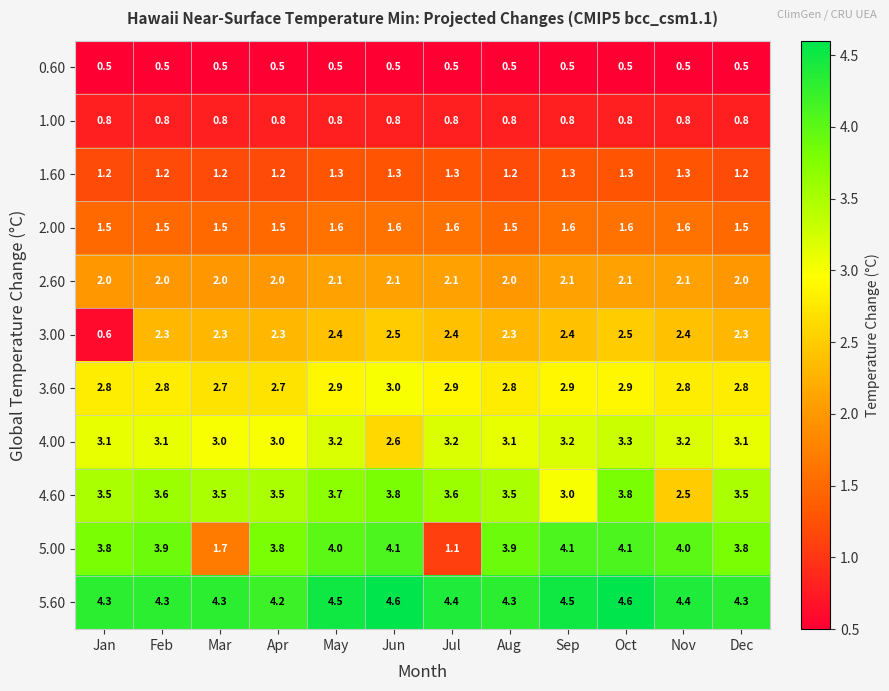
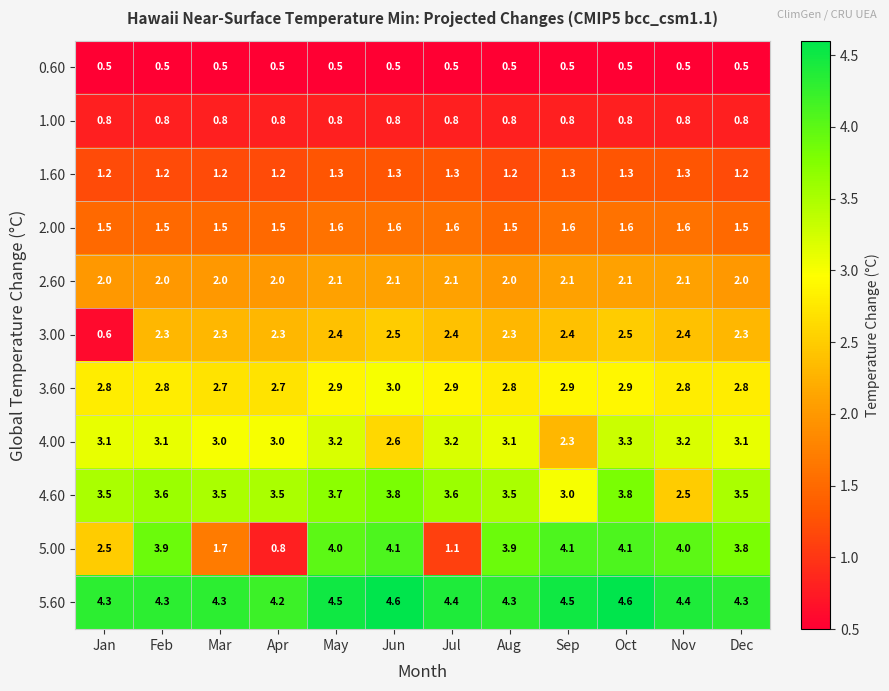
  {
    "0.60": {
      "Jan": 0.5,
      "Feb": 0.5,
      "Mar": 0.5,
      "Apr": 0.5,
      "May": 0.5,
      "Jun": 0.5,
      "Jul": 0.5,
      "Aug": 0.5,
      "Sep": 0.5,
      "Oct": 0.5,
      "Nov": 0.5,
      "Dec": 0.5
    },
    "1.00": {
      "Jan": 0.8,
      "Feb": 0.8,
      "Mar": 0.8,
      "Apr": 0.8,
      "May": 0.8,
      "Jun": 0.8,
      "Jul": 0.8,
      "Aug": 0.8,
      "Sep": 0.8,
      "Oct": 0.8,
      "Nov": 0.8,
      "Dec": 0.8
    },
    "1.60": {
      "Jan": 1.2,
      "Feb": 1.2,
      "Mar": 1.2,
      "Apr": 1.2,
      "May": 1.3,
      "Jun": 1.3,
      "Jul": 1.3,
      "Aug": 1.2,
      "Sep": 1.3,
      "Oct": 1.3,
      "Nov": 1.3,
      "Dec": 1.2
    },
    "2.00": {
      "Jan": 1.5,
      "Feb": 1.5,
      "Mar": 1.5,
      "Apr": 1.5,
      "May": 1.6,
      "Jun": 1.6,
      "Jul": 1.6,
      "Aug": 1.5,
      "Sep": 1.6,
      "Oct": 1.6,
      "Nov": 1.6,
      "Dec": 1.5
    },
    "2.60": {
      "Jan": 2.0,
      "Feb": 2.0,
      "Mar": 2.0,
      "Apr": 2.0,
      "May": 2.1,
      "Jun": 2.1,
      "Jul": 2.1,
      "Aug": 2.0,
      "Sep": 2.1,
      "Oct": 2.1,
      "Nov": 2.1,
      "Dec": 2.0
    },
    "3.00": {
      "Jan": 0.6,
      "Feb": 2.3,
      "Mar": 2.3,
      "Apr": 2.3,
      "May": 2.4,
      "Jun": 2.5,
      "Jul": 2.4,
      "Aug": 2.3,
      "Sep": 2.4,
      "Oct": 2.5,
      "Nov": 2.4,
      "Dec": 2.3
    },
    "3.60": {
      "Jan": 2.8,
      "Feb": 2.8,
      "Mar": 2.7,
      "Apr": 2.7,
      "May": 2.9,
      "Jun": 3.0,
      "Jul": 2.9,
      "Aug": 2.8,
      "Sep": 2.9,
      "Oct": 2.9,
      "Nov": 2.8,
      "Dec": 2.8
    },
    "4.00": {
      "Jan": 3.1,
      "Feb": 3.1,
      "Mar": 3.0,
      "Apr": 3.0,
      "May": 3.2,
      "Jun": 2.6,
      "Jul": 3.2,
      "Aug": 3.1,
-     "Sep": 3.2,
+     "Sep": 2.3,
      "Oct": 3.3,
      "Nov": 3.2,
      "Dec": 3.1
    },
    "4.60": {
      "Jan": 3.5,
      "Feb": 3.6,
      "Mar": 3.5,
      "Apr": 3.5,
      "May": 3.7,
      "Jun": 3.8,
      "Jul": 3.6,
      "Aug": 3.5,
      "Sep": 3.0,
      "Oct": 3.8,
      "Nov": 2.5,
      "Dec": 3.5
    },
    "5.00": {
-     "Jan": 3.8,
+     "Jan": 2.5,
      "Feb": 3.9,
      "Mar": 1.7,
-     "Apr": 3.8,
+     "Apr": 0.8,
      "May": 4.0,
      "Jun": 4.1,
      "Jul": 1.1,
      "Aug": 3.9,
      "Sep": 4.1,
      "Oct": 4.1,
      "Nov": 4.0,
      "Dec": 3.8
    },
    "5.60": {
      "Jan": 4.3,
      "Feb": 4.3,
      "Mar": 4.3,
      "Apr": 4.2,
      "May": 4.5,
      "Jun": 4.6,
      "Jul": 4.4,
      "Aug": 4.3,
      "Sep": 4.5,
      "Oct": 4.6,
      "Nov": 4.4,
      "Dec": 4.3
    }
  }
